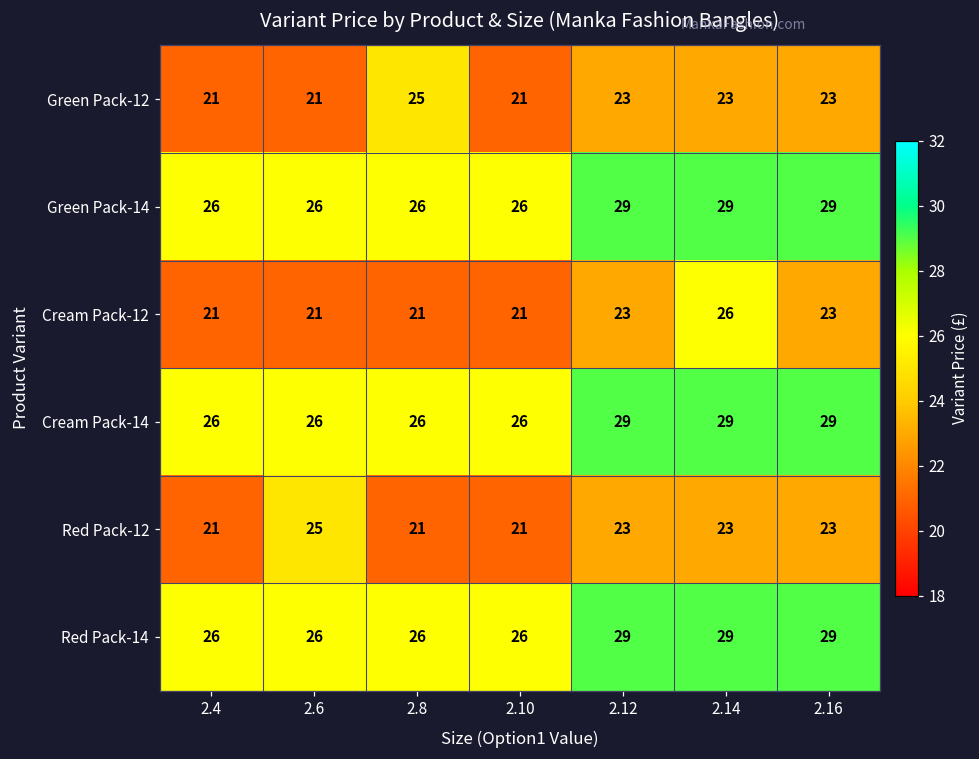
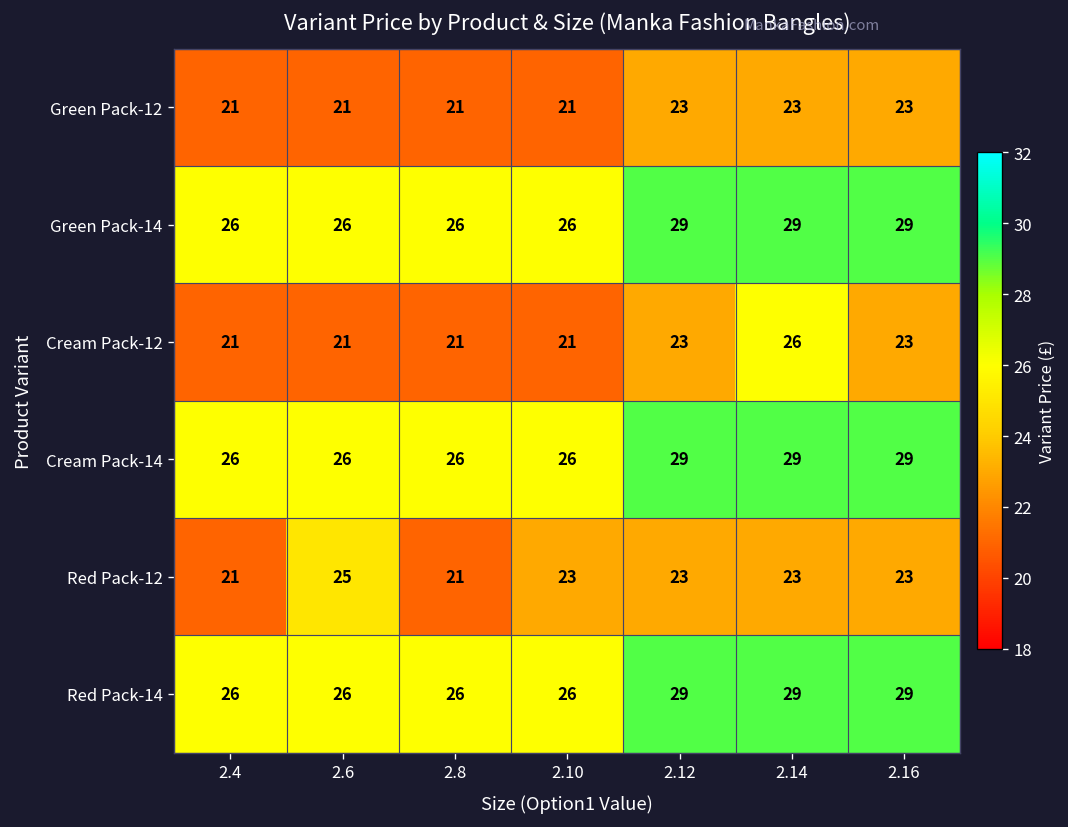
  {
    "Green Pack-12": {
      "2.4": 21,
      "2.6": 21,
-     "2.8": 25,
+     "2.8": 21,
      "2.10": 21,
      "2.12": 23,
      "2.14": 23,
      "2.16": 23
    },
    "Green Pack-14": {
      "2.4": 26,
      "2.6": 26,
      "2.8": 26,
      "2.10": 26,
      "2.12": 29,
      "2.14": 29,
      "2.16": 29
    },
    "Cream Pack-12": {
      "2.4": 21,
      "2.6": 21,
      "2.8": 21,
      "2.10": 21,
      "2.12": 23,
      "2.14": 26,
      "2.16": 23
    },
    "Cream Pack-14": {
      "2.4": 26,
      "2.6": 26,
      "2.8": 26,
      "2.10": 26,
      "2.12": 29,
      "2.14": 29,
      "2.16": 29
    },
    "Red Pack-12": {
      "2.4": 21,
      "2.6": 25,
      "2.8": 21,
-     "2.10": 21,
+     "2.10": 23,
      "2.12": 23,
      "2.14": 23,
      "2.16": 23
    },
    "Red Pack-14": {
      "2.4": 26,
      "2.6": 26,
      "2.8": 26,
      "2.10": 26,
      "2.12": 29,
      "2.14": 29,
      "2.16": 29
    }
  }
